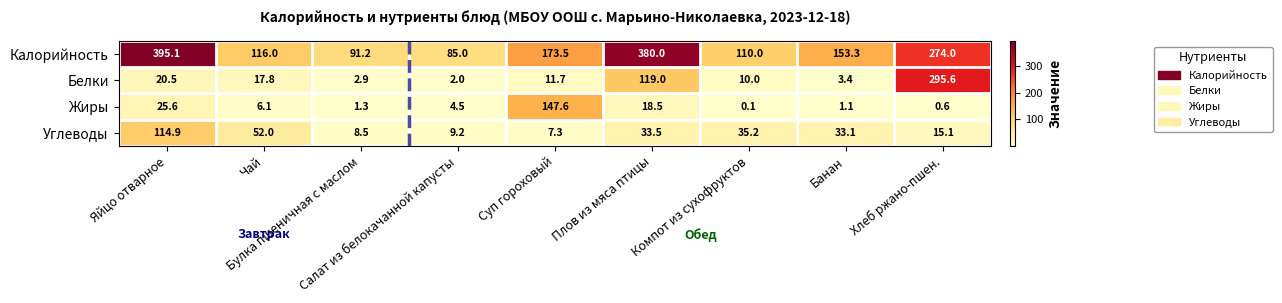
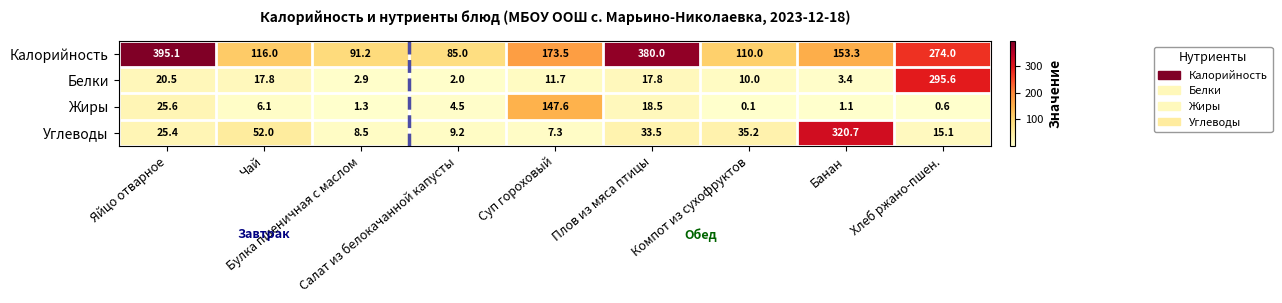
  {
    "Калорийность": {
      "Яйцо отварное": 395.1,
      "Чай": 116.0,
      "Булка пшеничная с маслом": 91.2,
      "Салат из белокачанной капусты": 85.0,
      "Суп гороховый": 173.5,
      "Плов из мяса птицы": 380.0,
      "Компот из сухофруктов": 110.0,
      "Банан": 153.3,
      "Хлеб ржано-пшен.": 274.0
    },
    "Белки": {
      "Яйцо отварное": 20.5,
      "Чай": 17.8,
      "Булка пшеничная с маслом": 2.9,
      "Салат из белокачанной капусты": 2.0,
      "Суп гороховый": 11.7,
-     "Плов из мяса птицы": 119.0,
+     "Плов из мяса птицы": 17.8,
      "Компот из сухофруктов": 10.0,
      "Банан": 3.4,
      "Хлеб ржано-пшен.": 295.6
    },
    "Жиры": {
      "Яйцо отварное": 25.6,
      "Чай": 6.1,
      "Булка пшеничная с маслом": 1.3,
      "Салат из белокачанной капусты": 4.5,
      "Суп гороховый": 147.6,
      "Плов из мяса птицы": 18.5,
      "Компот из сухофруктов": 0.1,
      "Банан": 1.1,
      "Хлеб ржано-пшен.": 0.6
    },
    "Углеводы": {
-     "Яйцо отварное": 114.9,
+     "Яйцо отварное": 25.4,
      "Чай": 52.0,
      "Булка пшеничная с маслом": 8.5,
      "Салат из белокачанной капусты": 9.2,
      "Суп гороховый": 7.3,
      "Плов из мяса птицы": 33.5,
      "Компот из сухофруктов": 35.2,
-     "Банан": 33.1,
+     "Банан": 320.7,
      "Хлеб ржано-пшен.": 15.1
    }
  }
